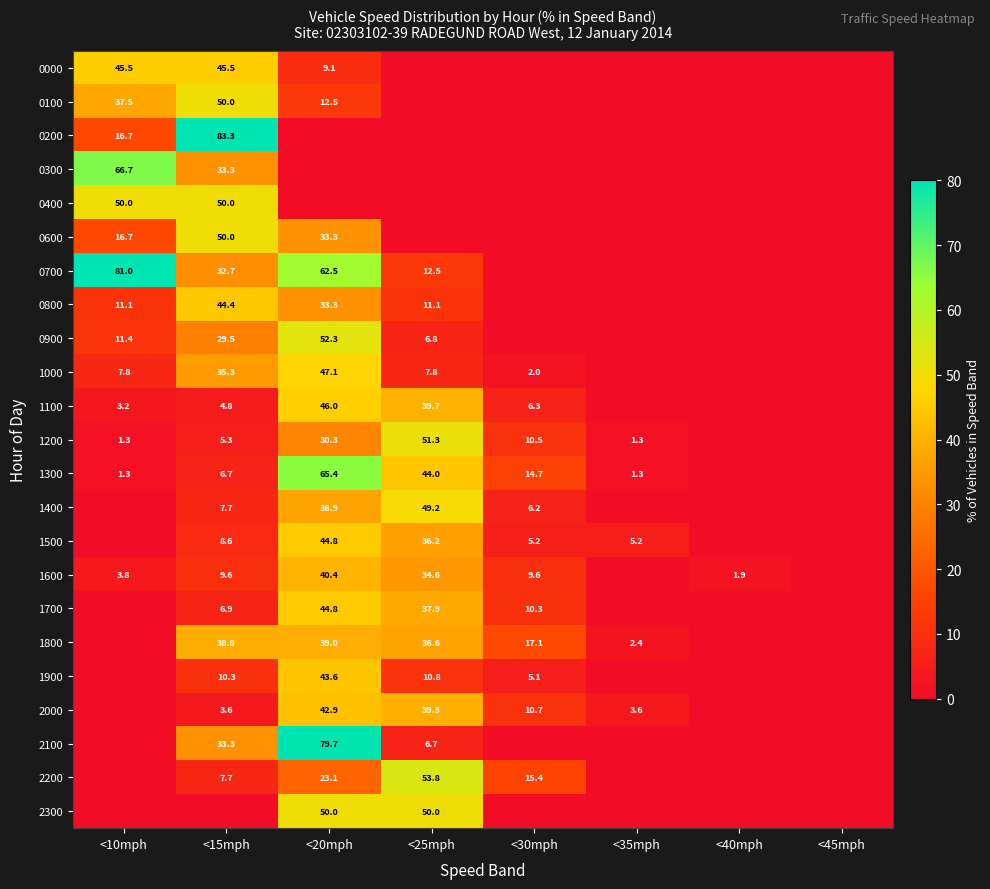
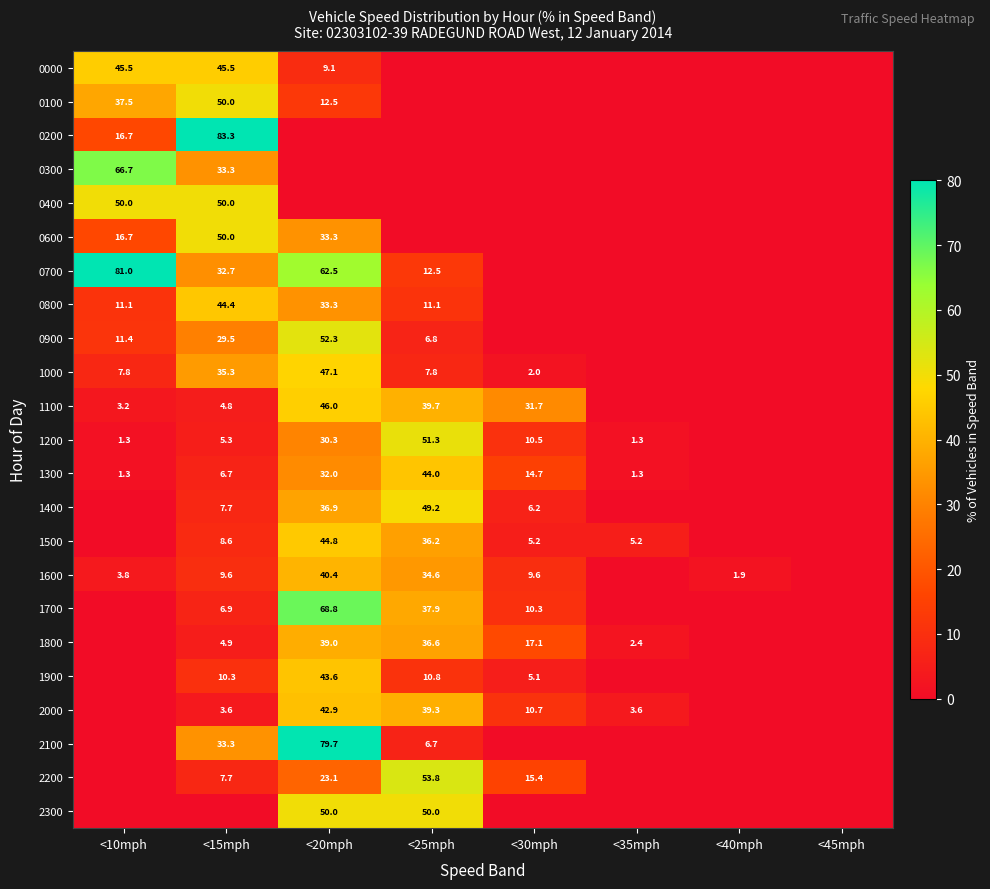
  {
    "0000": {
      "<10mph": 45.5,
      "<15mph": 45.5,
      "<20mph": 9.1
    },
    "0100": {
      "<10mph": 37.5,
      "<15mph": 50.0,
      "<20mph": 12.5
    },
    "0200": {
      "<10mph": 16.7,
      "<15mph": 83.3
    },
    "0300": {
      "<10mph": 66.7,
      "<15mph": 33.3
    },
    "0400": {
      "<10mph": 50.0,
      "<15mph": 50.0
    },
    "0600": {
      "<10mph": 16.7,
      "<15mph": 50.0,
      "<20mph": 33.3
    },
    "0700": {
      "<10mph": 81.0,
      "<15mph": 32.7,
      "<20mph": 62.5,
      "<25mph": 12.5
    },
    "0800": {
      "<10mph": 11.1,
      "<15mph": 44.4,
      "<20mph": 33.3,
      "<25mph": 11.1
    },
    "0900": {
      "<10mph": 11.4,
      "<15mph": 29.5,
      "<20mph": 52.3,
      "<25mph": 6.8
    },
    "1000": {
      "<10mph": 7.8,
      "<15mph": 35.3,
      "<20mph": 47.1,
      "<25mph": 7.8,
      "<30mph": 2.0
    },
    "1100": {
      "<10mph": 3.2,
      "<15mph": 4.8,
      "<20mph": 46.0,
      "<25mph": 39.7,
-     "<30mph": 6.3
+     "<30mph": 31.7
    },
    "1200": {
      "<10mph": 1.3,
      "<15mph": 5.3,
      "<20mph": 30.3,
      "<25mph": 51.3,
      "<30mph": 10.5,
      "<35mph": 1.3
    },
    "1300": {
      "<10mph": 1.3,
      "<15mph": 6.7,
-     "<20mph": 65.4,
+     "<20mph": 32.0,
      "<25mph": 44.0,
      "<30mph": 14.7,
      "<35mph": 1.3
    },
    "1400": {
      "<15mph": 7.7,
      "<20mph": 36.9,
      "<25mph": 49.2,
      "<30mph": 6.2
    },
    "1500": {
      "<15mph": 8.6,
      "<20mph": 44.8,
      "<25mph": 36.2,
      "<30mph": 5.2,
      "<35mph": 5.2
    },
    "1600": {
      "<10mph": 3.8,
      "<15mph": 9.6,
      "<20mph": 40.4,
      "<25mph": 34.6,
      "<30mph": 9.6,
      "<40mph": 1.9
    },
    "1700": {
      "<15mph": 6.9,
-     "<20mph": 44.8,
+     "<20mph": 68.8,
      "<25mph": 37.9,
      "<30mph": 10.3
    },
    "1800": {
-     "<15mph": 38.8,
+     "<15mph": 4.9,
      "<20mph": 39.0,
      "<25mph": 36.6,
      "<30mph": 17.1,
      "<35mph": 2.4
    },
    "1900": {
      "<15mph": 10.3,
      "<20mph": 43.6,
      "<25mph": 10.8,
      "<30mph": 5.1
    },
    "2000": {
      "<15mph": 3.6,
      "<20mph": 42.9,
      "<25mph": 39.3,
      "<30mph": 10.7,
      "<35mph": 3.6
    },
    "2100": {
      "<15mph": 33.3,
      "<20mph": 79.7,
      "<25mph": 6.7
    },
    "2200": {
      "<15mph": 7.7,
      "<20mph": 23.1,
      "<25mph": 53.8,
      "<30mph": 15.4
    },
    "2300": {
      "<20mph": 50.0,
      "<25mph": 50.0
    }
  }
